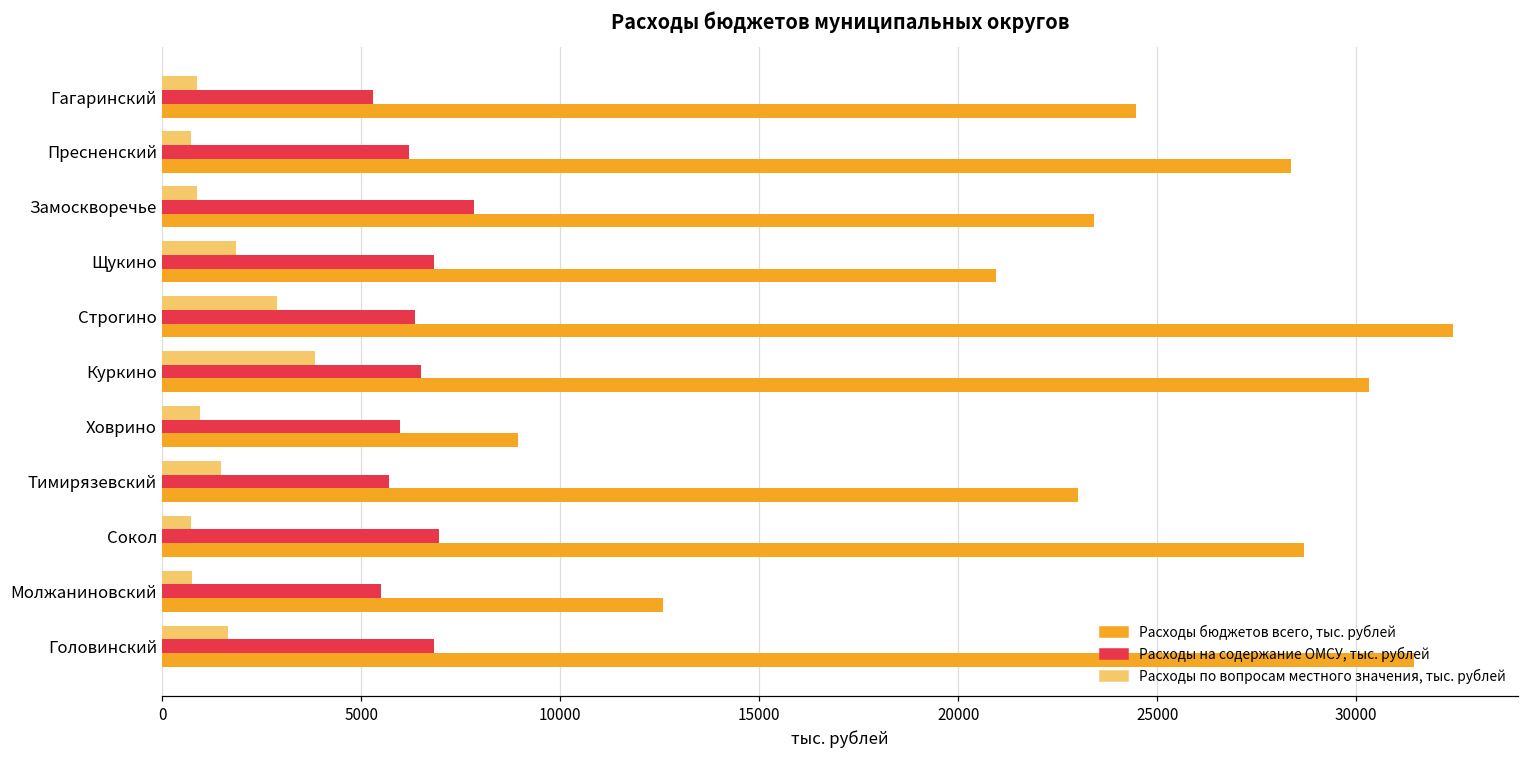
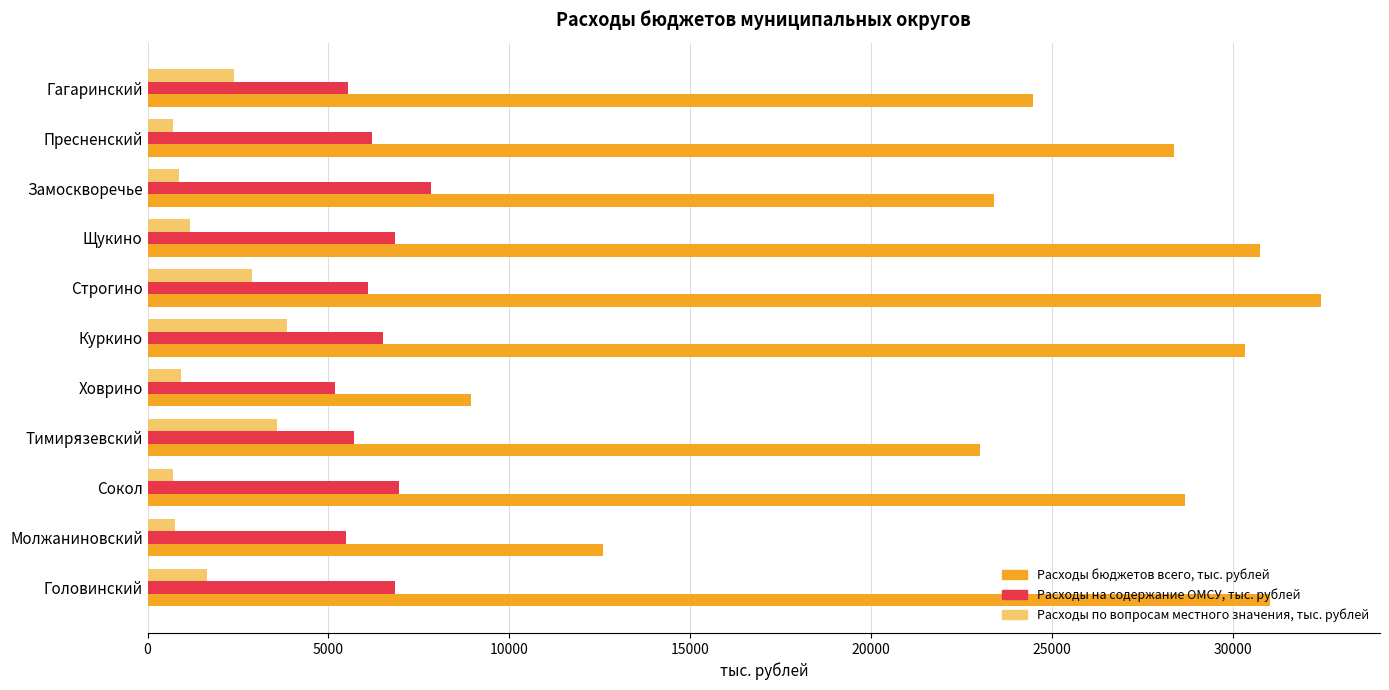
  {
    "Расходы бюджетов всего, тыс. рублей": {
      "Гагаринский": 24500,
      "Пресненский": 28400,
      "Замоскворечье": 23400,
-     "Щукино": 20900,
+     "Щукино": 30700,
      "Строгино": 32400,
      "Куркино": 30300,
      "Ховрино": 8900,
      "Тимирязевский": 23000,
      "Сокол": 28700,
      "Молжаниновский": 12600,
-     "Головинский": 31400
+     "Головинский": 31000
    },
    "Расходы на содержание ОМСУ, тыс. рублей": {
-     "Гагаринский": 5300,
+     "Гагаринский": 5500,
      "Пресненский": 6200,
      "Замоскворечье": 7800,
      "Щукино": 6800,
-     "Строгино": 6300,
+     "Строгино": 6100,
      "Куркино": 6500,
-     "Ховрино": 6000,
+     "Ховрино": 5200,
      "Тимирязевский": 5700,
      "Сокол": 6900,
      "Молжаниновский": 5500,
      "Головинский": 6800
    },
    "Расходы по вопросам местного значения, тыс. рублей": {
-     "Гагаринский": 900,
+     "Гагаринский": 2400,
      "Пресненский": 700,
      "Замоскворечье": 900,
-     "Щукино": 1900,
+     "Щукино": 1200,
      "Строгино": 2900,
      "Куркино": 3800,
      "Ховрино": 900,
-     "Тимирязевский": 1500,
+     "Тимирязевский": 3600,
      "Сокол": 700,
      "Молжаниновский": 800,
      "Головинский": 1700
    }
  }
